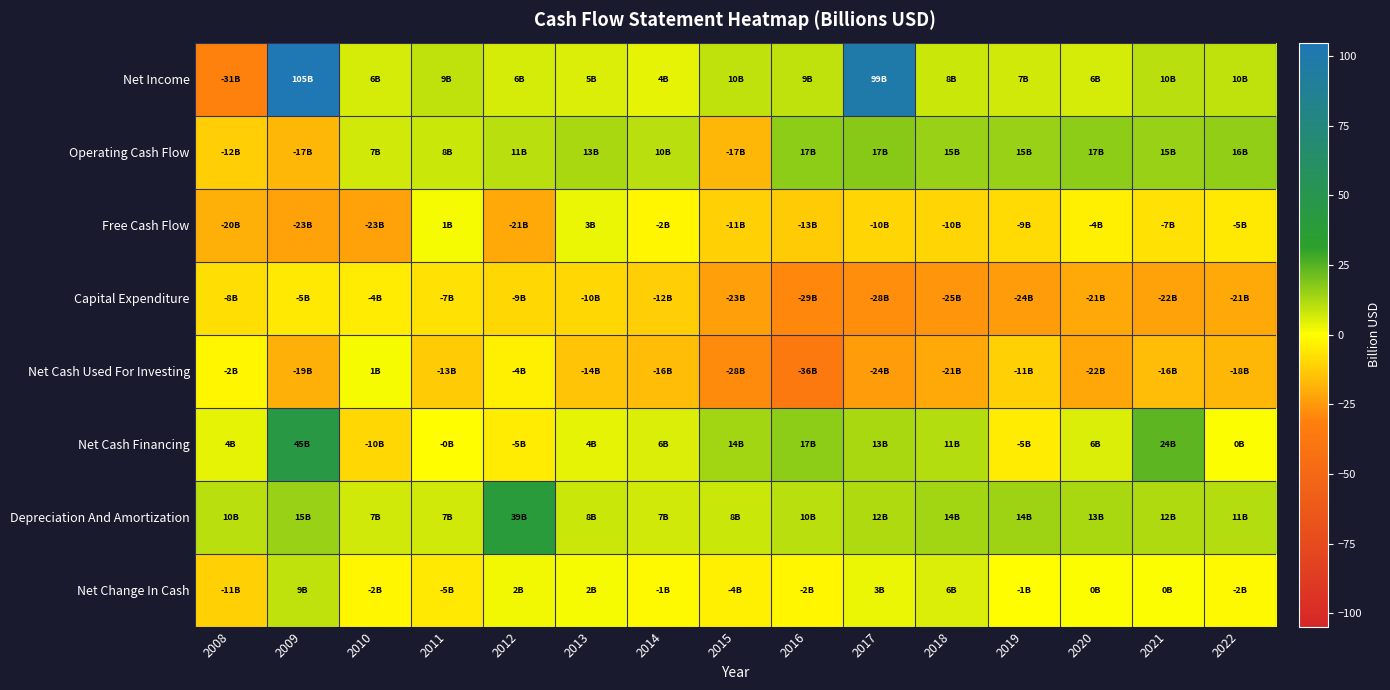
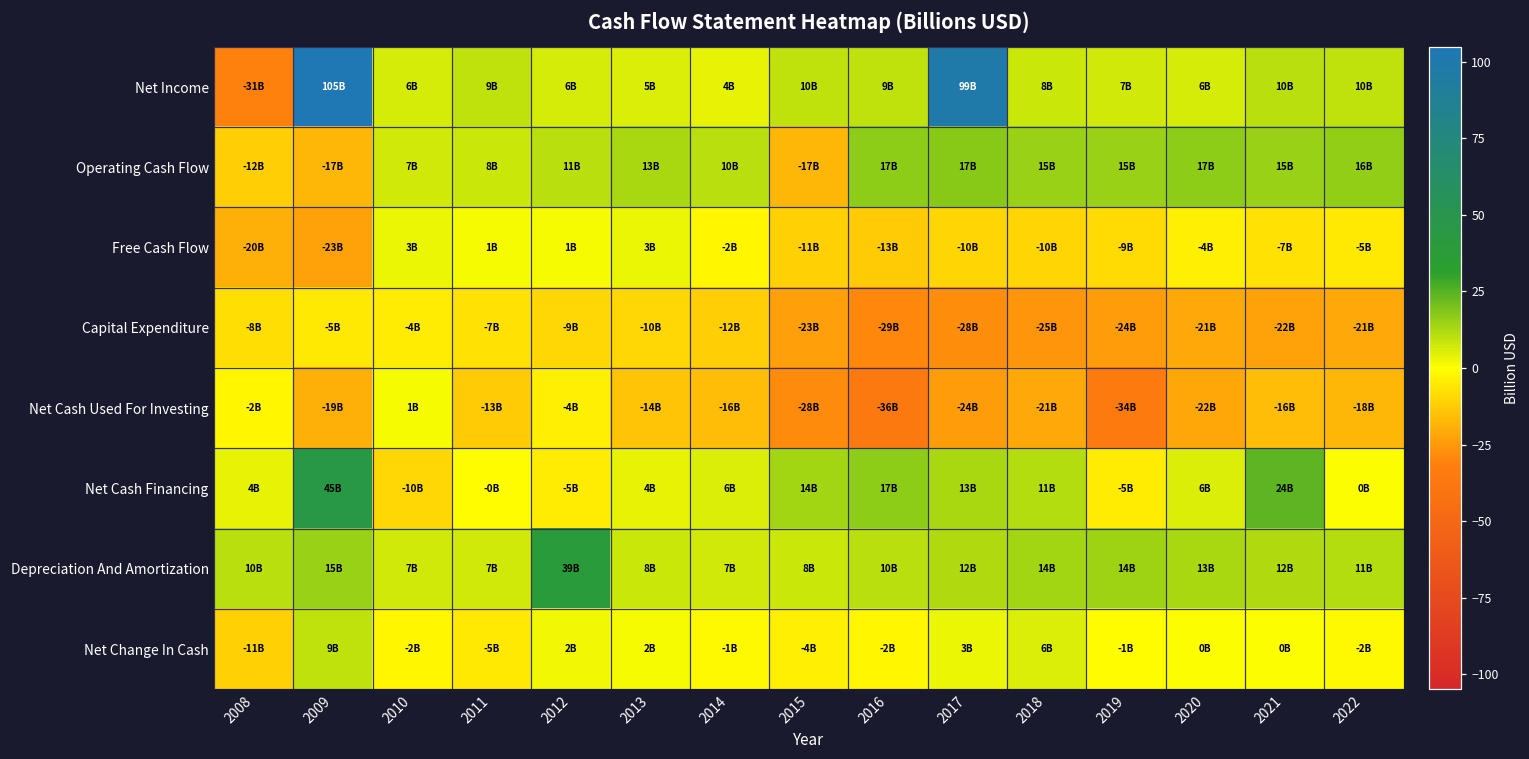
  {
    "Net Income": {
      "2008": "-31B",
      "2009": "105B",
      "2010": "6B",
      "2011": "9B",
      "2012": "6B",
      "2013": "5B",
      "2014": "4B",
      "2015": "10B",
      "2016": "9B",
      "2017": "99B",
      "2018": "8B",
      "2019": "7B",
      "2020": "6B",
      "2021": "10B",
      "2022": "10B"
    },
    "Operating Cash Flow": {
      "2008": "-12B",
      "2009": "-17B",
      "2010": "7B",
      "2011": "8B",
      "2012": "11B",
      "2013": "13B",
      "2014": "10B",
      "2015": "-17B",
      "2016": "17B",
      "2017": "17B",
      "2018": "15B",
      "2019": "15B",
      "2020": "17B",
      "2021": "15B",
      "2022": "16B"
    },
    "Free Cash Flow": {
      "2008": "-20B",
      "2009": "-23B",
-     "2010": "-23B",
+     "2010": "3B",
      "2011": "1B",
-     "2012": "-21B",
+     "2012": "1B",
      "2013": "3B",
      "2014": "-2B",
      "2015": "-11B",
      "2016": "-13B",
      "2017": "-10B",
      "2018": "-10B",
      "2019": "-9B",
      "2020": "-4B",
      "2021": "-7B",
      "2022": "-5B"
    },
    "Capital Expenditure": {
      "2008": "-8B",
      "2009": "-5B",
      "2010": "-4B",
      "2011": "-7B",
      "2012": "-9B",
      "2013": "-10B",
      "2014": "-12B",
      "2015": "-23B",
      "2016": "-29B",
      "2017": "-28B",
      "2018": "-25B",
      "2019": "-24B",
      "2020": "-21B",
      "2021": "-22B",
      "2022": "-21B"
    },
    "Net Cash Used For Investing": {
      "2008": "-2B",
      "2009": "-19B",
      "2010": "1B",
      "2011": "-13B",
      "2012": "-4B",
      "2013": "-14B",
      "2014": "-16B",
      "2015": "-28B",
      "2016": "-36B",
      "2017": "-24B",
      "2018": "-21B",
-     "2019": "-11B",
+     "2019": "-34B",
      "2020": "-22B",
      "2021": "-16B",
      "2022": "-18B"
    },
    "Net Cash Financing": {
      "2008": "4B",
      "2009": "45B",
      "2010": "-10B",
      "2011": "-0B",
      "2012": "-5B",
      "2013": "4B",
      "2014": "6B",
      "2015": "14B",
      "2016": "17B",
      "2017": "13B",
      "2018": "11B",
      "2019": "-5B",
      "2020": "6B",
      "2021": "24B",
      "2022": "0B"
    },
    "Depreciation And Amortization": {
      "2008": "10B",
      "2009": "15B",
      "2010": "7B",
      "2011": "7B",
      "2012": "39B",
      "2013": "8B",
      "2014": "7B",
      "2015": "8B",
      "2016": "10B",
      "2017": "12B",
      "2018": "14B",
      "2019": "14B",
      "2020": "13B",
      "2021": "12B",
      "2022": "11B"
    },
    "Net Change In Cash": {
      "2008": "-11B",
      "2009": "9B",
      "2010": "-2B",
      "2011": "-5B",
      "2012": "2B",
      "2013": "2B",
      "2014": "-1B",
      "2015": "-4B",
      "2016": "-2B",
      "2017": "3B",
      "2018": "6B",
      "2019": "-1B",
      "2020": "0B",
      "2021": "0B",
      "2022": "-2B"
    }
  }
